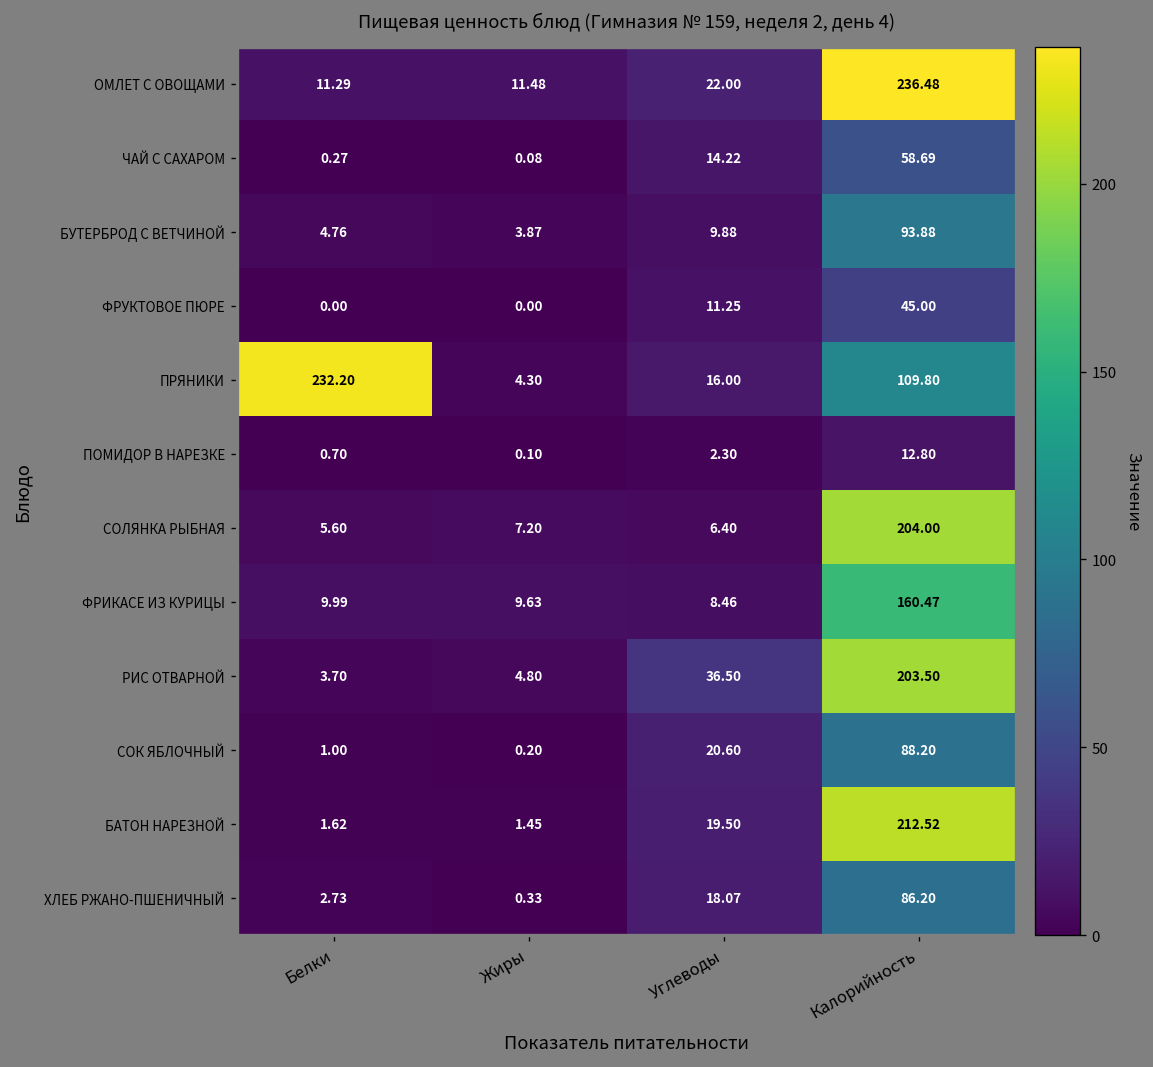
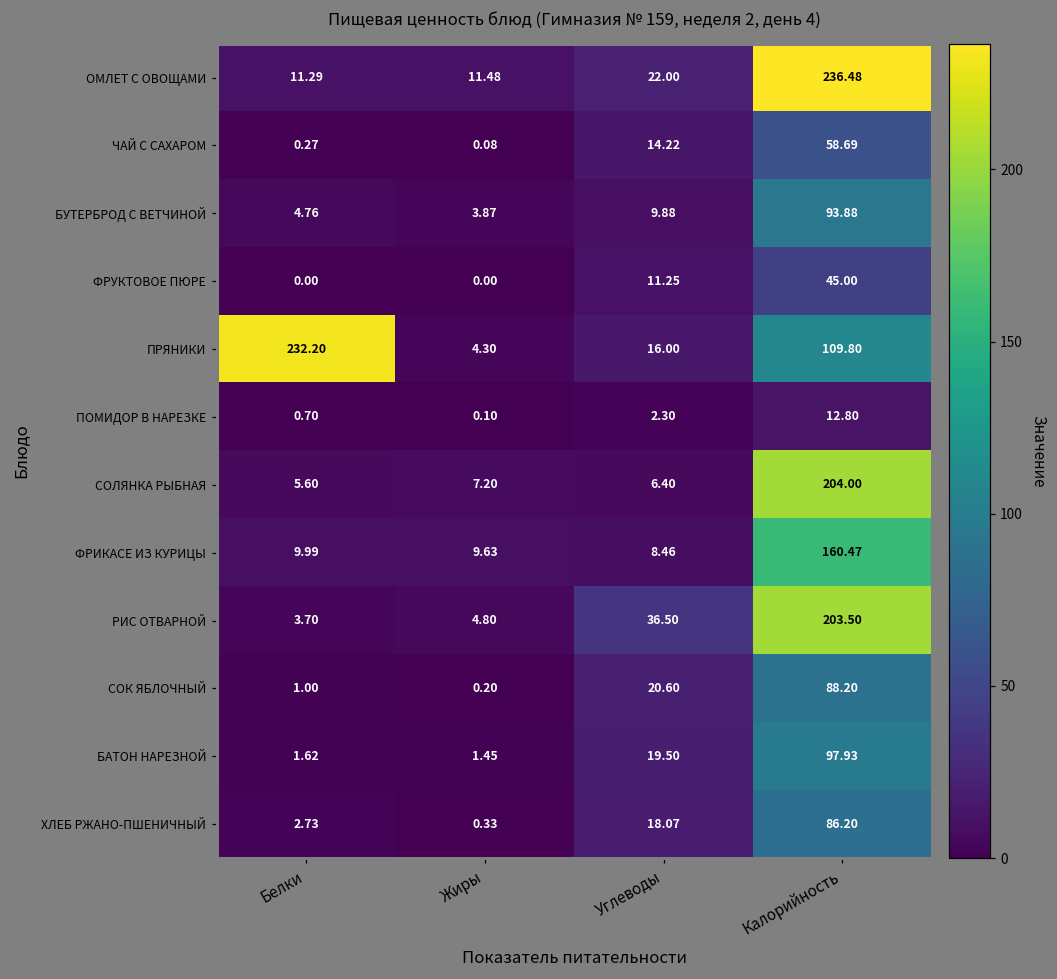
  {
    "ОМЛЕТ С ОВОЩАМИ": {
      "Белки": 11.29,
      "Жиры": 11.48,
      "Углеводы": 22.00,
      "Калорийность": 236.48
    },
    "ЧАЙ С САХАРОМ": {
      "Белки": 0.27,
      "Жиры": 0.08,
      "Углеводы": 14.22,
      "Калорийность": 58.69
    },
    "БУТЕРБРОД С ВЕТЧИНОЙ": {
      "Белки": 4.76,
      "Жиры": 3.87,
      "Углеводы": 9.88,
      "Калорийность": 93.88
    },
    "ФРУКТОВОЕ ПЮРЕ": {
      "Белки": 0.00,
      "Жиры": 0.00,
      "Углеводы": 11.25,
      "Калорийность": 45.00
    },
    "ПРЯНИКИ": {
      "Белки": 232.20,
      "Жиры": 4.30,
      "Углеводы": 16.00,
      "Калорийность": 109.80
    },
    "ПОМИДОР В НАРЕЗКЕ": {
      "Белки": 0.70,
      "Жиры": 0.10,
      "Углеводы": 2.30,
      "Калорийность": 12.80
    },
    "СОЛЯНКА РЫБНАЯ": {
      "Белки": 5.60,
      "Жиры": 7.20,
      "Углеводы": 6.40,
      "Калорийность": 204.00
    },
    "ФРИКАСЕ ИЗ КУРИЦЫ": {
      "Белки": 9.99,
      "Жиры": 9.63,
      "Углеводы": 8.46,
      "Калорийность": 160.47
    },
    "РИС ОТВАРНОЙ": {
      "Белки": 3.70,
      "Жиры": 4.80,
      "Углеводы": 36.50,
      "Калорийность": 203.50
    },
    "СОК ЯБЛОЧНЫЙ": {
      "Белки": 1.00,
      "Жиры": 0.20,
      "Углеводы": 20.60,
      "Калорийность": 88.20
    },
    "БАТОН НАРЕЗНОЙ": {
      "Белки": 1.62,
      "Жиры": 1.45,
      "Углеводы": 19.50,
-     "Калорийность": 212.52
+     "Калорийность": 97.93
    },
    "ХЛЕБ РЖАНО-ПШЕНИЧНЫЙ": {
      "Белки": 2.73,
      "Жиры": 0.33,
      "Углеводы": 18.07,
      "Калорийность": 86.20
    }
  }
